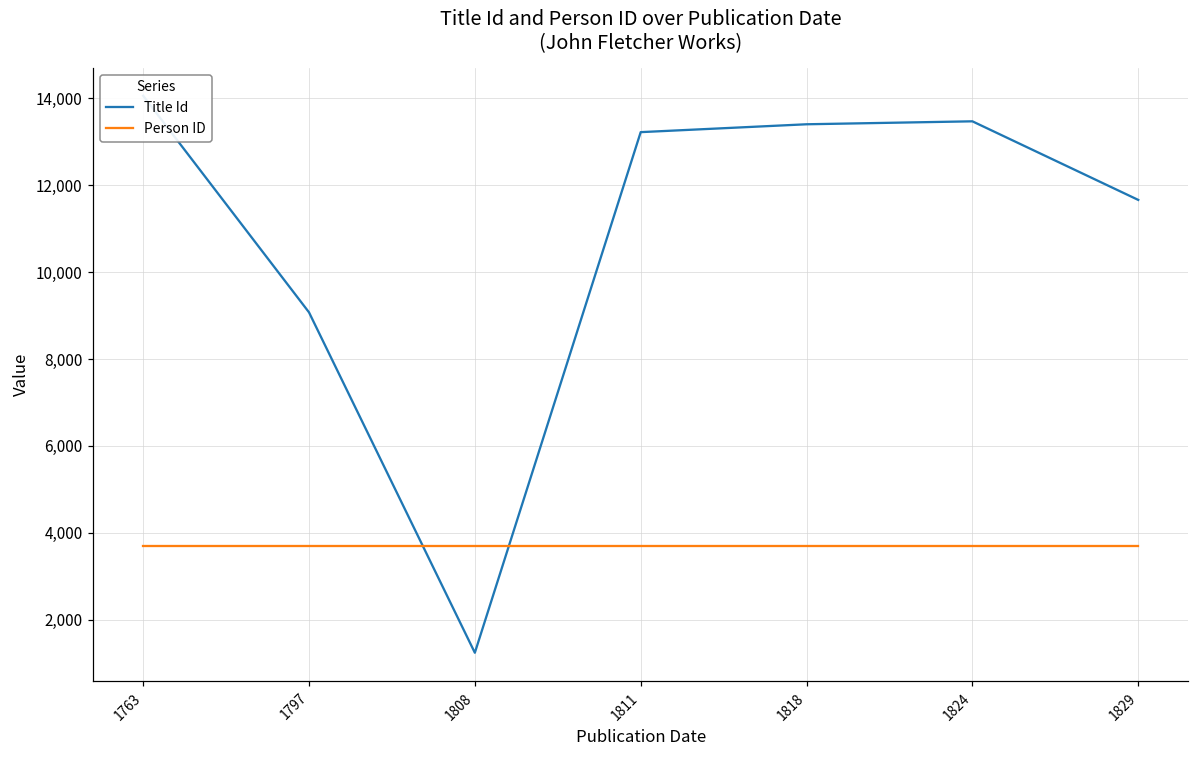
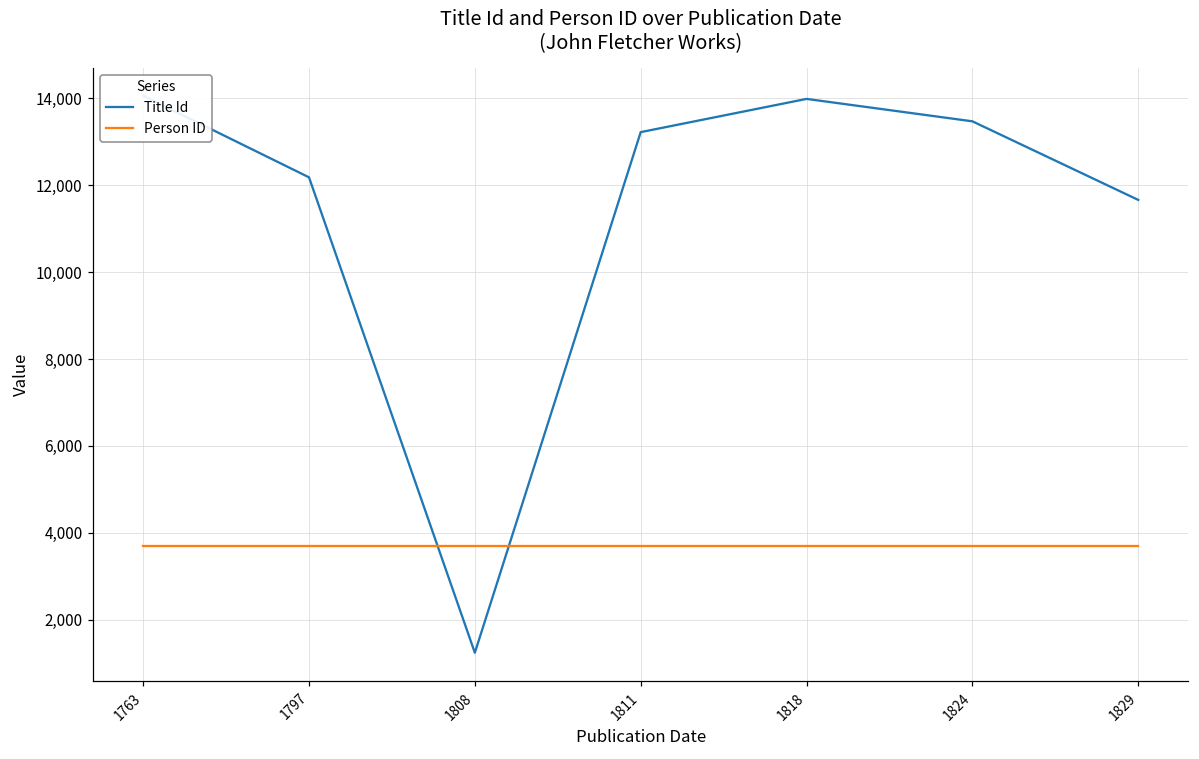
  {
    "Title Id": {
-     "1797": "9,100",
+     "1797": "12,200",
      "1808": "1,200",
      "1811": "13,200",
-     "1818": "13,400",
+     "1818": "14,000",
      "1824": "13,500",
      "1829": "11,700"
    },
    "Person ID": {
      "1763": "3,700",
      "1797": "3,700",
      "1808": "3,700",
      "1811": "3,700",
      "1818": "3,700",
      "1824": "3,700",
      "1829": "3,700"
    }
  }
